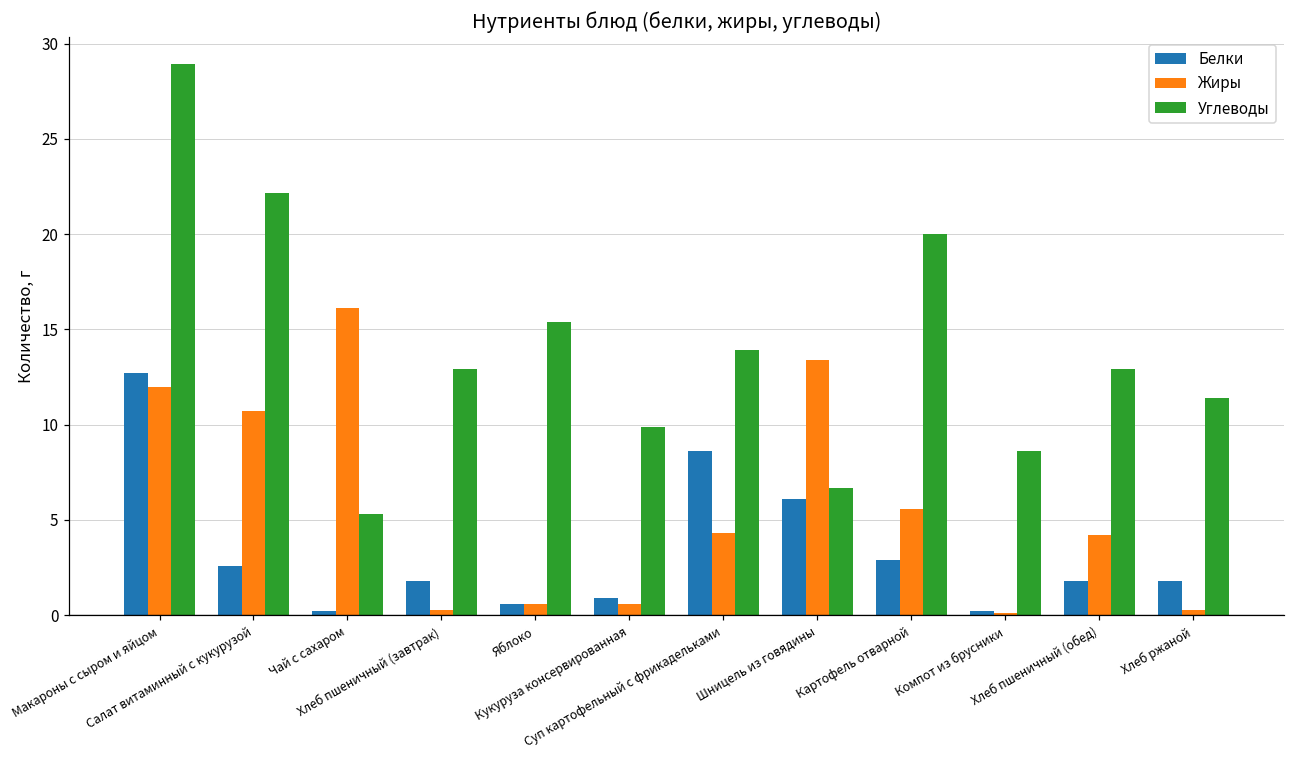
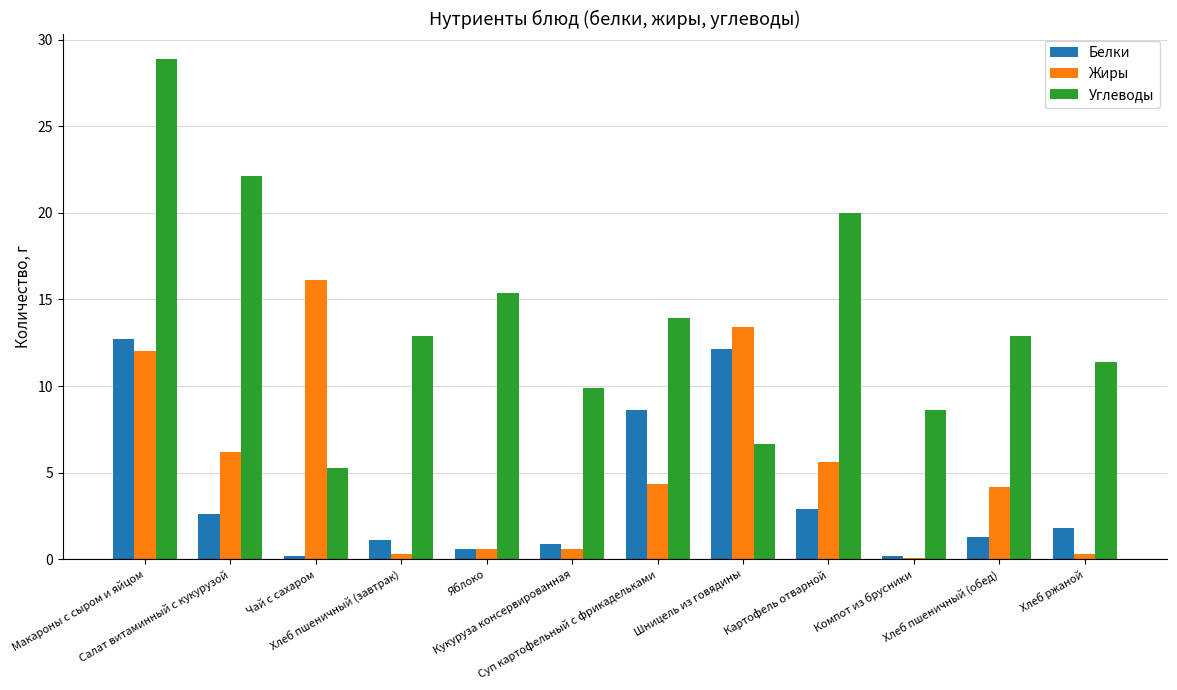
  {
    "Белки": {
      "Макароны с сыром и яйцом": 12.7,
      "Салат витаминный с кукурузой": 2.6,
      "Чай с сахаром": 0.2,
-     "Хлеб пшеничный (завтрак)": 1.8,
+     "Хлеб пшеничный (завтрак)": 1.1,
      "Яблоко": 0.6,
      "Кукуруза консервированная": 0.9,
      "Суп картофельный с фрикадельками": 8.6,
-     "Шницель из говядины": 6.1,
+     "Шницель из говядины": 12.2,
      "Картофель отварной": 2.9,
      "Компот из брусники": 0.2,
-     "Хлеб пшеничный (обед)": 1.8,
+     "Хлеб пшеничный (обед)": 1.3,
      "Хлеб ржаной": 1.8
    },
    "Жиры": {
      "Макароны с сыром и яйцом": 12.0,
-     "Салат витаминный с кукурузой": 10.7,
+     "Салат витаминный с кукурузой": 6.2,
      "Чай с сахаром": 16.1,
      "Хлеб пшеничный (завтрак)": 0.3,
      "Яблоко": 0.6,
      "Кукуруза консервированная": 0.6,
      "Суп картофельный с фрикадельками": 4.3,
      "Шницель из говядины": 13.4,
      "Картофель отварной": 5.6,
      "Хлеб пшеничный (обед)": 4.2,
      "Хлеб ржаной": 0.3
    },
    "Углеводы": {
      "Макароны с сыром и яйцом": 28.9,
      "Салат витаминный с кукурузой": 22.2,
      "Чай с сахаром": 5.3,
      "Хлеб пшеничный (завтрак)": 12.9,
      "Яблоко": 15.4,
      "Кукуруза консервированная": 9.9,
      "Суп картофельный с фрикадельками": 13.9,
      "Шницель из говядины": 6.7,
      "Картофель отварной": 20.0,
      "Компот из брусники": 8.6,
      "Хлеб пшеничный (обед)": 12.9,
      "Хлеб ржаной": 11.4
    }
  }
